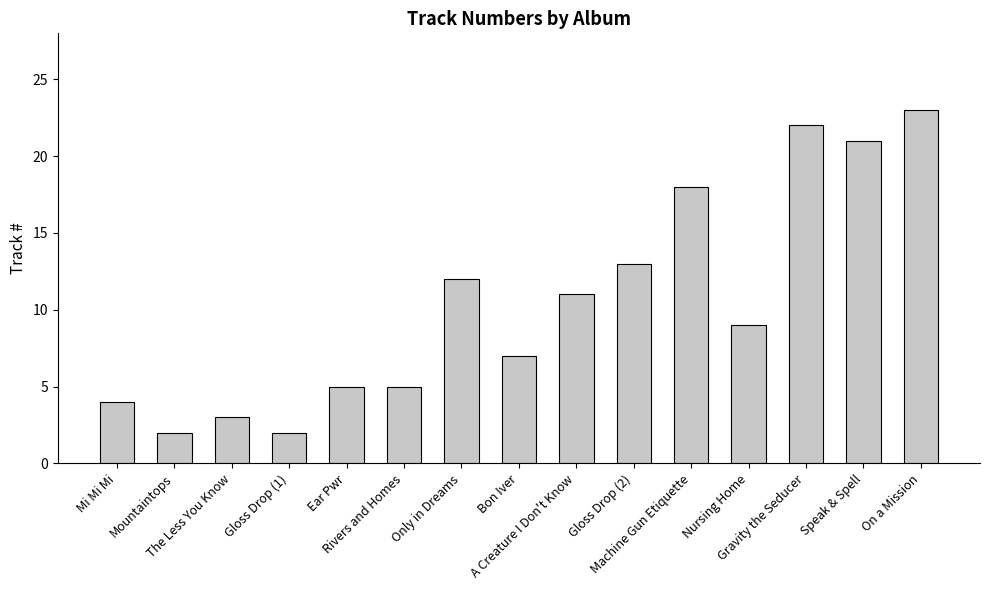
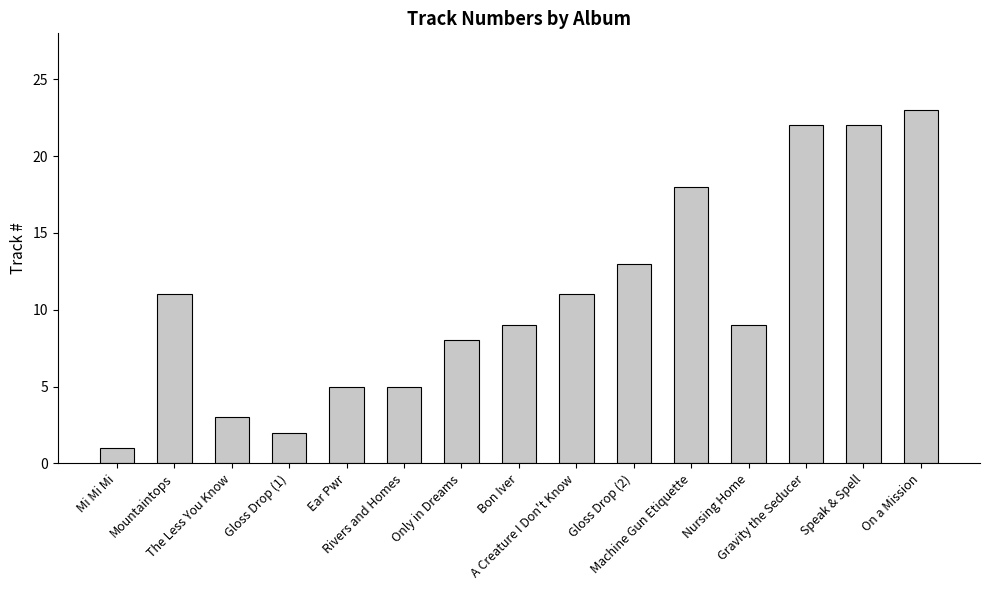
  {
-   "Mi Mi Mi": 4,
-   "Mountaintops": 2,
+   "Mi Mi Mi": 1,
+   "Mountaintops": 11,
    "The Less You Know": 3,
    "Gloss Drop (1)": 2,
    "Ear Pwr": 5,
    "Rivers and Homes": 5,
-   "Only in Dreams": 12,
-   "Bon Iver": 7,
+   "Only in Dreams": 8,
+   "Bon Iver": 9,
    "A Creature I Don't Know": 11,
    "Gloss Drop (2)": 13,
    "Machine Gun Etiquette": 18,
    "Nursing Home": 9,
    "Gravity the Seducer": 22,
-   "Speak & Spell": 21,
+   "Speak & Spell": 22,
    "On a Mission": 23
  }
